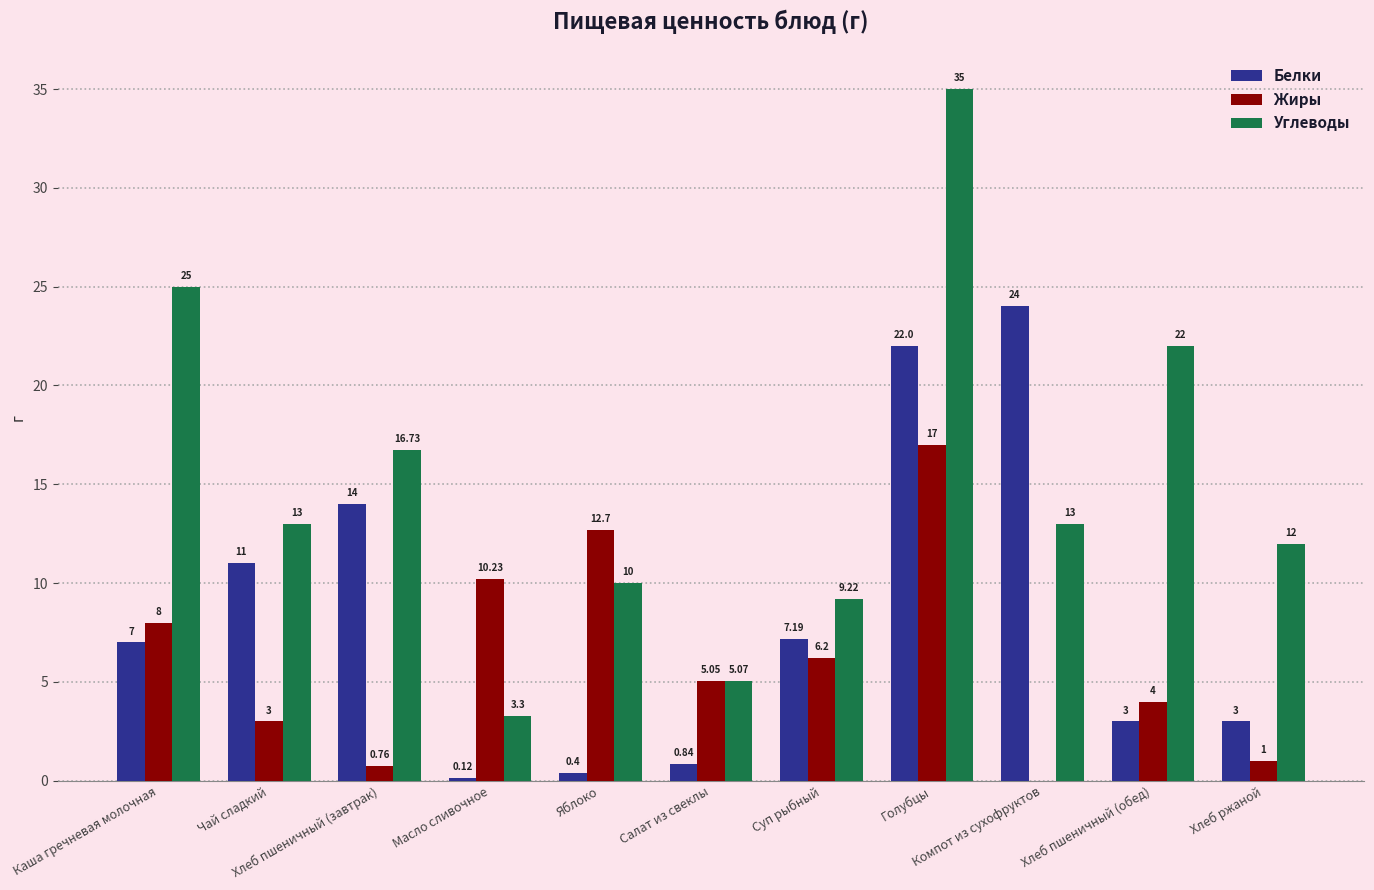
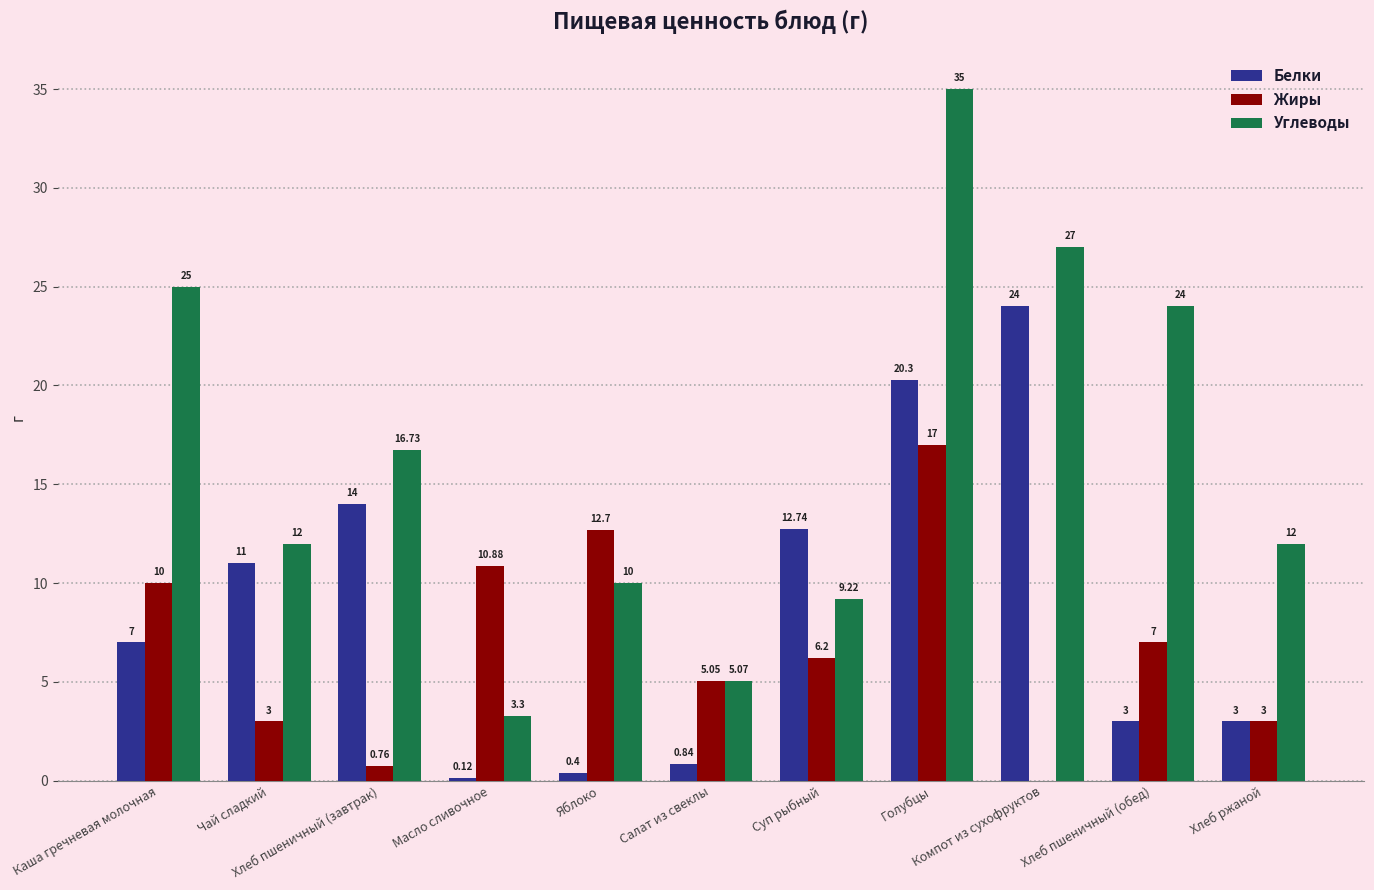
  {
    "Белки": {
      "Каша гречневая молочная": 7,
      "Чай сладкий": 11,
      "Хлеб пшеничный (завтрак)": 14,
      "Масло сливочное": 0.12,
      "Яблоко": 0.4,
      "Салат из свеклы": 0.84,
-     "Суп рыбный": 7.19,
-     "Голубцы": 22.0,
+     "Суп рыбный": 12.74,
+     "Голубцы": 20.3,
      "Компот из сухофруктов": 24,
      "Хлеб пшеничный (обед)": 3,
      "Хлеб ржаной": 3
    },
    "Жиры": {
-     "Каша гречневая молочная": 8,
+     "Каша гречневая молочная": 10,
      "Чай сладкий": 3,
      "Хлеб пшеничный (завтрак)": 0.76,
-     "Масло сливочное": 10.23,
+     "Масло сливочное": 10.88,
      "Яблоко": 12.7,
      "Салат из свеклы": 5.05,
      "Суп рыбный": 6.2,
      "Голубцы": 17,
-     "Хлеб пшеничный (обед)": 4,
-     "Хлеб ржаной": 1
+     "Хлеб пшеничный (обед)": 7,
+     "Хлеб ржаной": 3
    },
    "Углеводы": {
      "Каша гречневая молочная": 25,
-     "Чай сладкий": 13,
+     "Чай сладкий": 12,
      "Хлеб пшеничный (завтрак)": 16.73,
      "Масло сливочное": 3.3,
      "Яблоко": 10,
      "Салат из свеклы": 5.07,
      "Суп рыбный": 9.22,
      "Голубцы": 35,
-     "Компот из сухофруктов": 13,
-     "Хлеб пшеничный (обед)": 22,
+     "Компот из сухофруктов": 27,
+     "Хлеб пшеничный (обед)": 24,
      "Хлеб ржаной": 12
    }
  }
